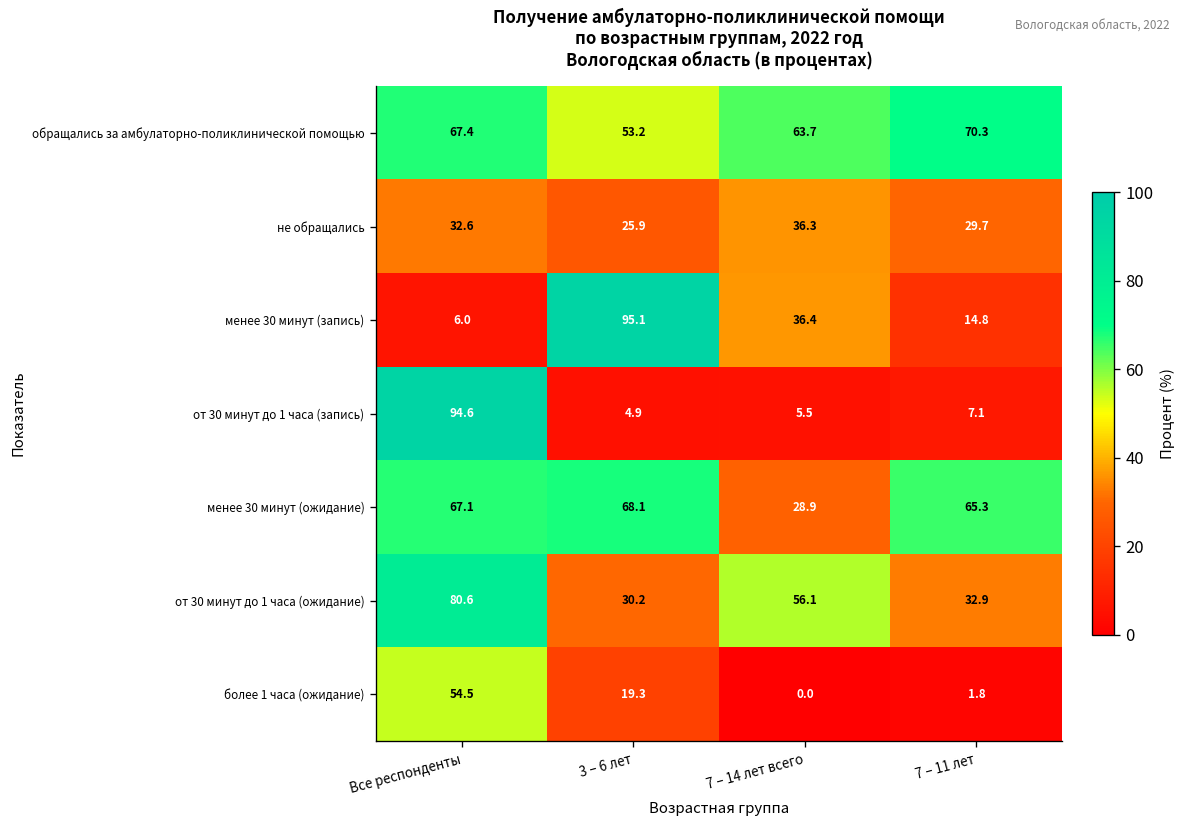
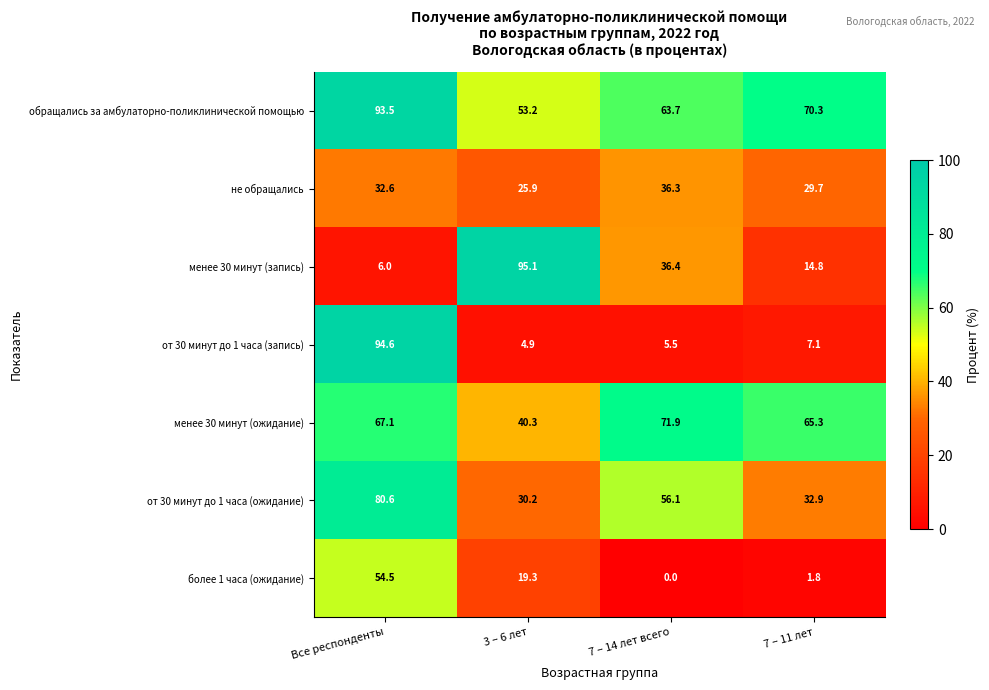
  {
    "обращались за амбулаторно-поликлинической помощью": {
-     "Все респонденты": 67.4,
+     "Все респонденты": 93.5,
      "3 – 6 лет": 53.2,
      "7 – 14 лет всего": 63.7,
      "7 – 11 лет": 70.3
    },
    "не обращались": {
      "Все респонденты": 32.6,
      "3 – 6 лет": 25.9,
      "7 – 14 лет всего": 36.3,
      "7 – 11 лет": 29.7
    },
    "менее 30 минут (запись)": {
      "Все респонденты": 6.0,
      "3 – 6 лет": 95.1,
      "7 – 14 лет всего": 36.4,
      "7 – 11 лет": 14.8
    },
    "от 30 минут до 1 часа (запись)": {
      "Все респонденты": 94.6,
      "3 – 6 лет": 4.9,
      "7 – 14 лет всего": 5.5,
      "7 – 11 лет": 7.1
    },
    "менее 30 минут (ожидание)": {
      "Все респонденты": 67.1,
-     "3 – 6 лет": 68.1,
-     "7 – 14 лет всего": 28.9,
+     "3 – 6 лет": 40.3,
+     "7 – 14 лет всего": 71.9,
      "7 – 11 лет": 65.3
    },
    "от 30 минут до 1 часа (ожидание)": {
      "Все респонденты": 80.6,
      "3 – 6 лет": 30.2,
      "7 – 14 лет всего": 56.1,
      "7 – 11 лет": 32.9
    },
    "более 1 часа (ожидание)": {
      "Все респонденты": 54.5,
      "3 – 6 лет": 19.3,
      "7 – 14 лет всего": 0.0,
      "7 – 11 лет": 1.8
    }
  }
